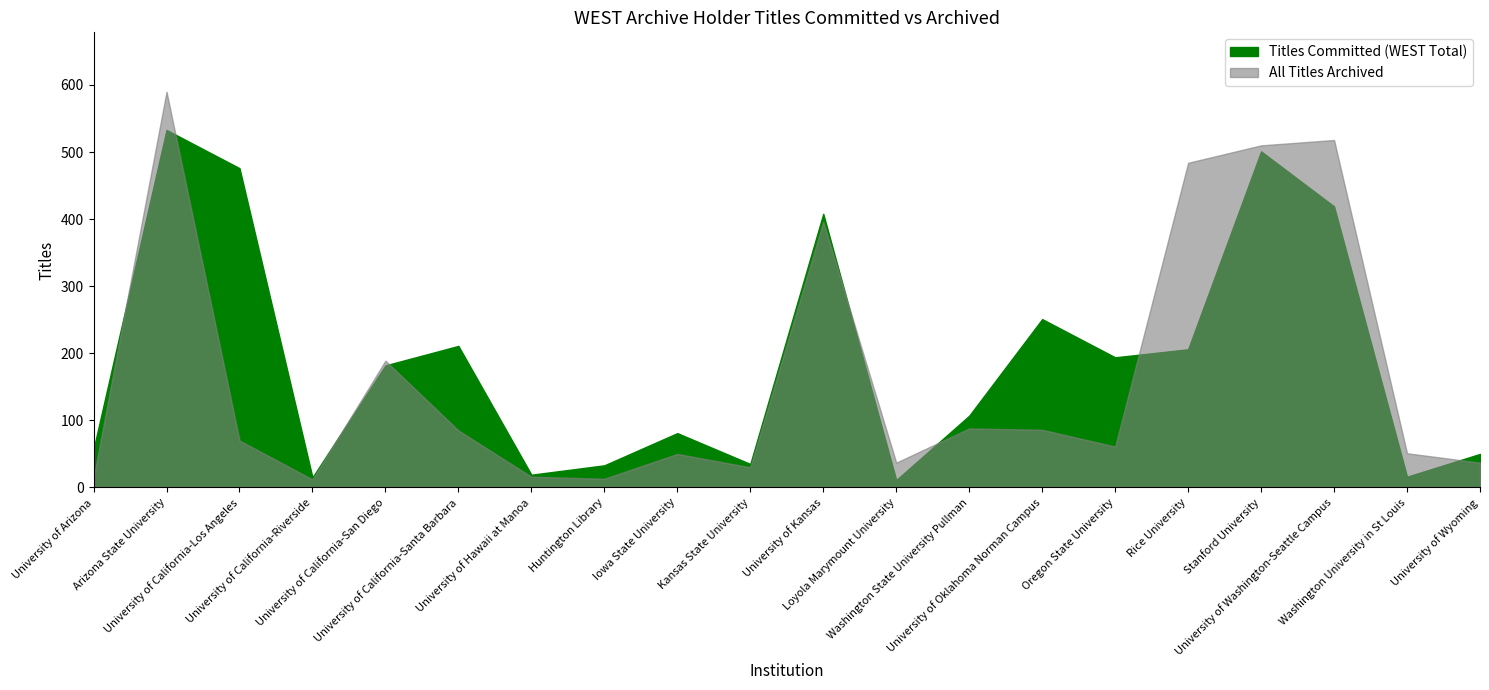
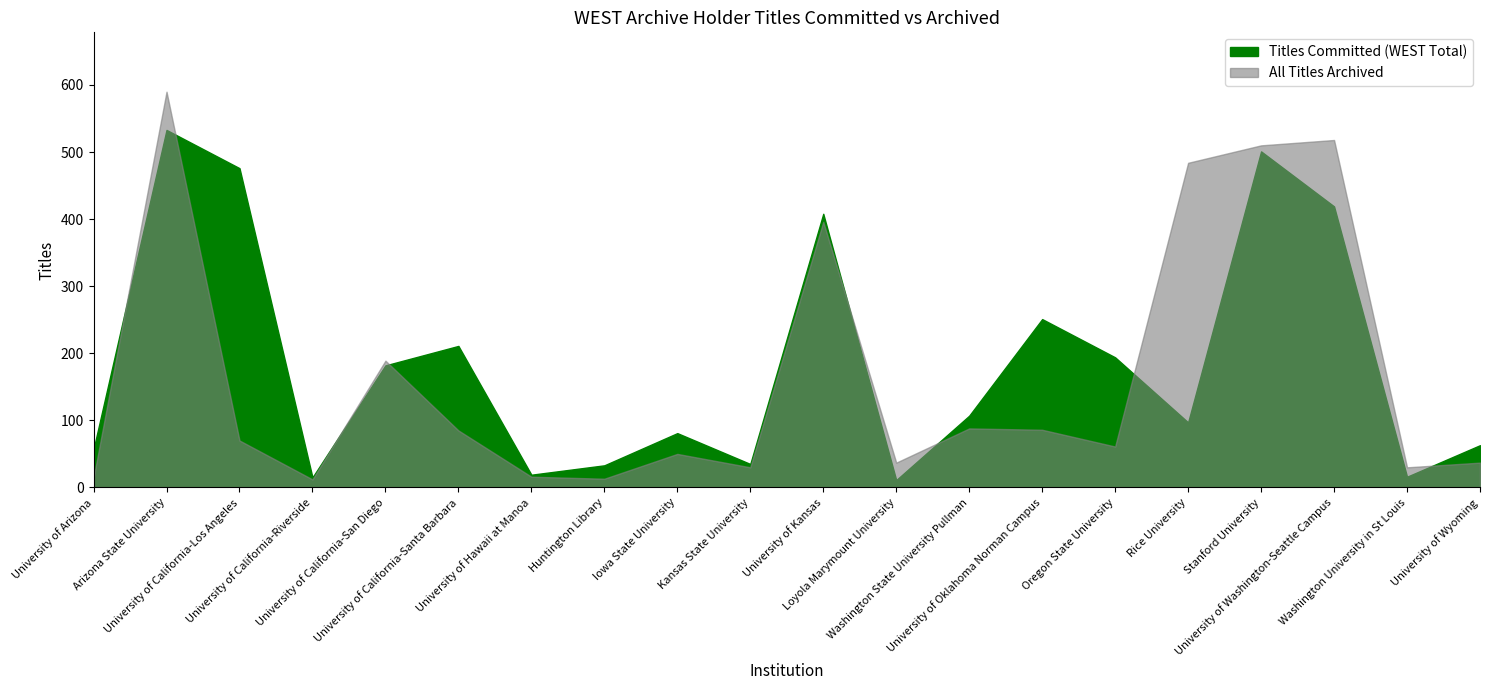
  {
    "Titles Committed (WEST Total)": {
      "University of Arizona": 60,
      "Arizona State University": 530,
      "University of California-Los Angeles": 480,
      "University of California-San Diego": 180,
      "University of California-Santa Barbara": 210,
      "Huntington Library": 30,
      "Iowa State University": 80,
      "Kansas State University": 40,
      "University of Kansas": 410,
      "Loyola Marymount University": 10,
      "Washington State University Pullman": 110,
      "University of Oklahoma Norman Campus": 250,
      "Oregon State University": 190,
-     "Rice University": 210,
+     "Rice University": 100,
      "Stanford University": 500,
      "University of Washington-Seattle Campus": 420,
      "Washington University in St Louis": 20,
-     "University of Wyoming": 50
+     "University of Wyoming": 60
    },
    "All Titles Archived": {
      "University of Arizona": 10,
      "Arizona State University": 590,
      "University of California-Los Angeles": 70,
      "University of California-San Diego": 190,
      "University of California-Santa Barbara": 90,
      "Huntington Library": 10,
      "Iowa State University": 50,
      "Kansas State University": 30,
      "University of Kansas": 400,
      "Loyola Marymount University": 40,
      "Washington State University Pullman": 90,
      "University of Oklahoma Norman Campus": 90,
      "Oregon State University": 60,
      "Rice University": 480,
      "Stanford University": 510,
      "University of Washington-Seattle Campus": 520,
-     "Washington University in St Louis": 50,
+     "Washington University in St Louis": 30,
      "University of Wyoming": 40
    }
  }
